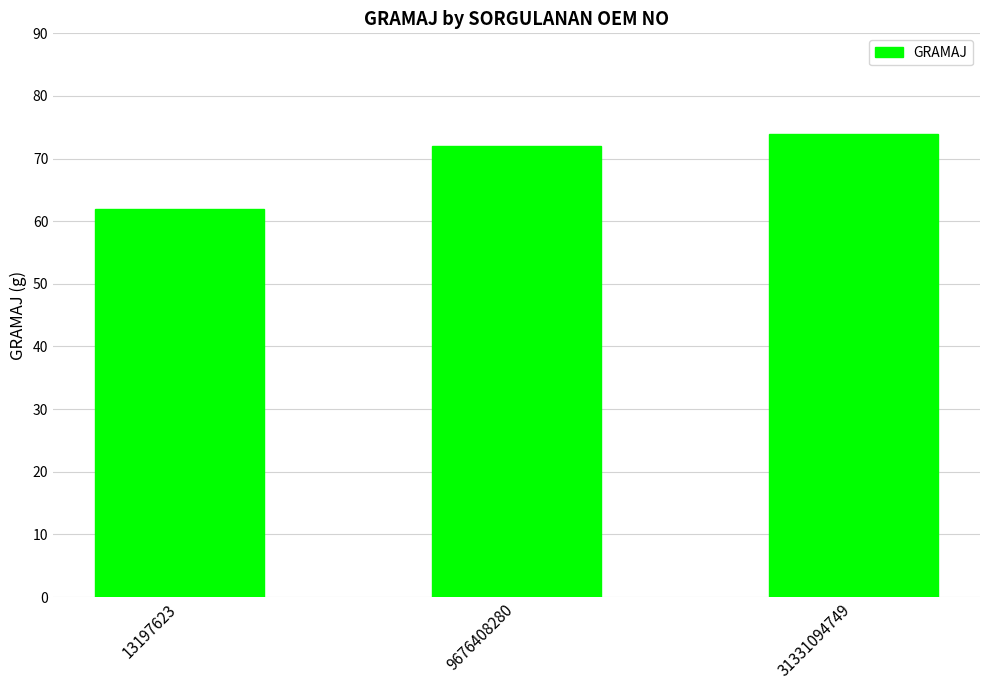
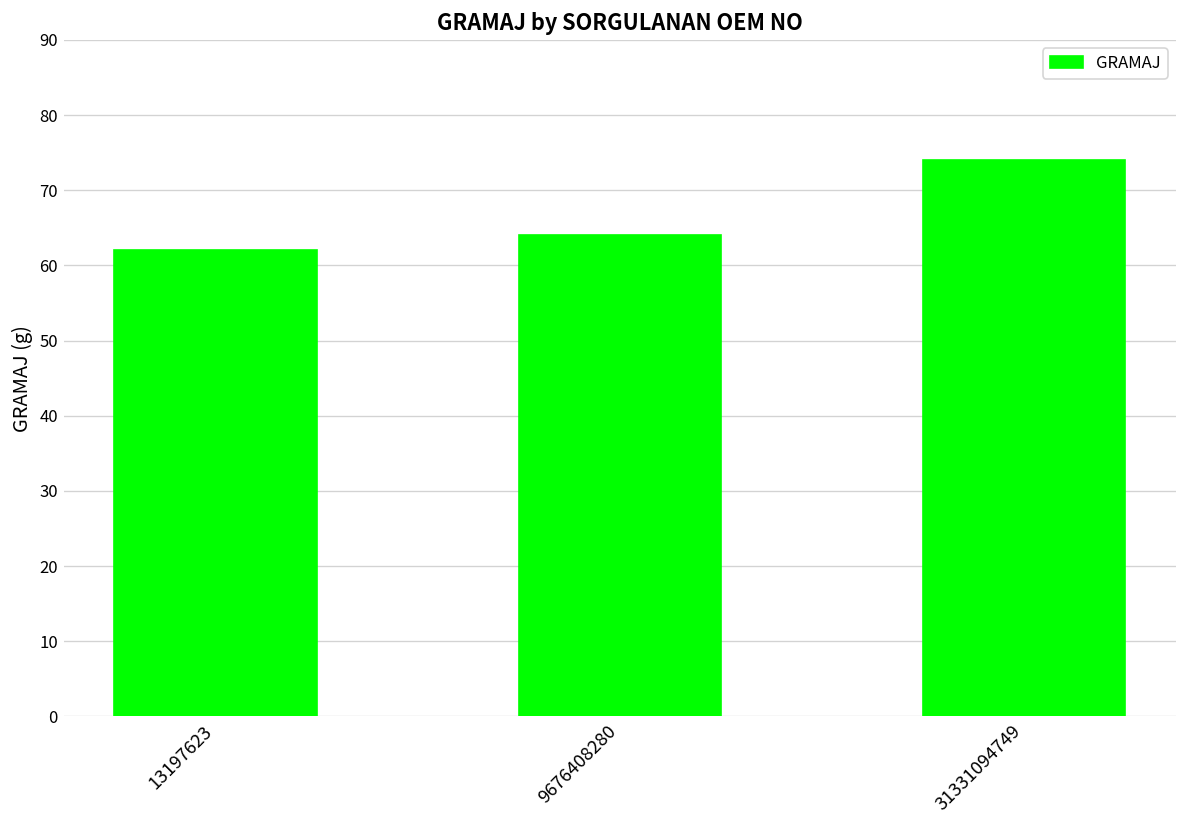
  {
    "13197623": 62,
-   "9676408280": 72,
+   "9676408280": 64,
    "31331094749": 74
  }
